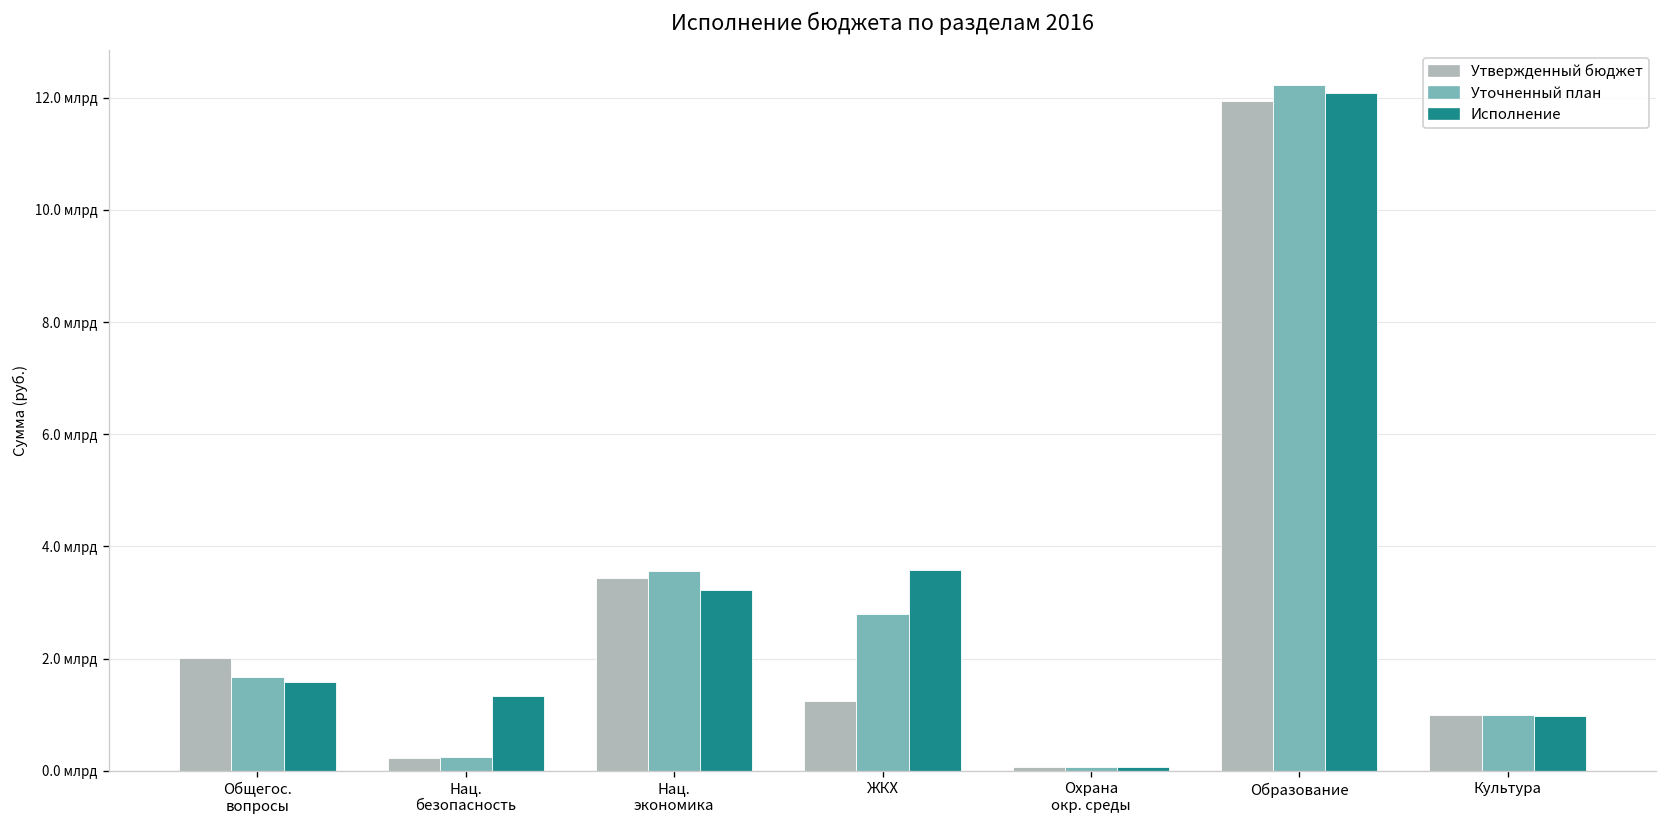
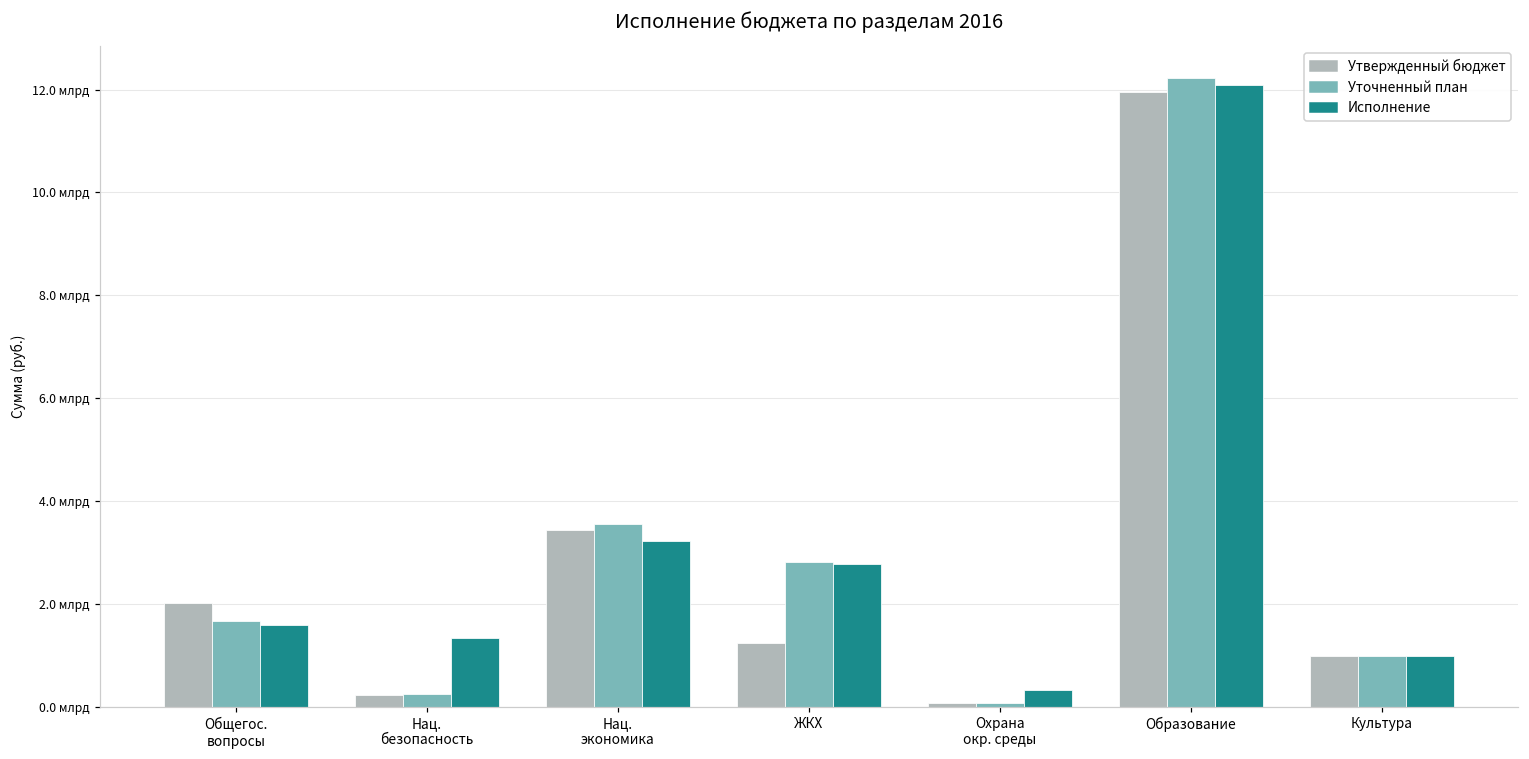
  {
    "Исполнение": {
      "Общегос. вопросы": "1.6 млрд",
      "Нац. безопасность": "1.3 млрд",
      "Нац. экономика": "3.2 млрд",
-     "ЖКХ": "3.6 млрд",
-     "Охрана окр. среды": "0.1 млрд",
+     "ЖКХ": "2.8 млрд",
+     "Охрана окр. среды": "0.3 млрд",
      "Образование": "12.1 млрд",
      "Культура": "1.0 млрд"
    }
  }
